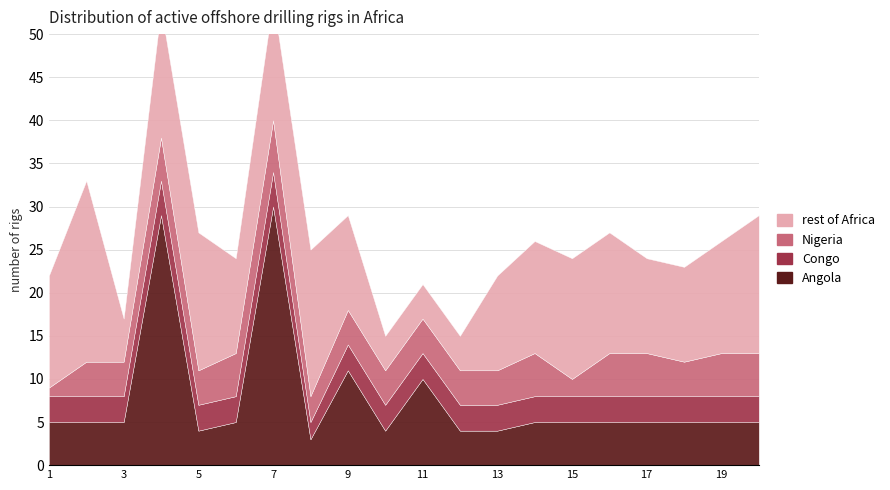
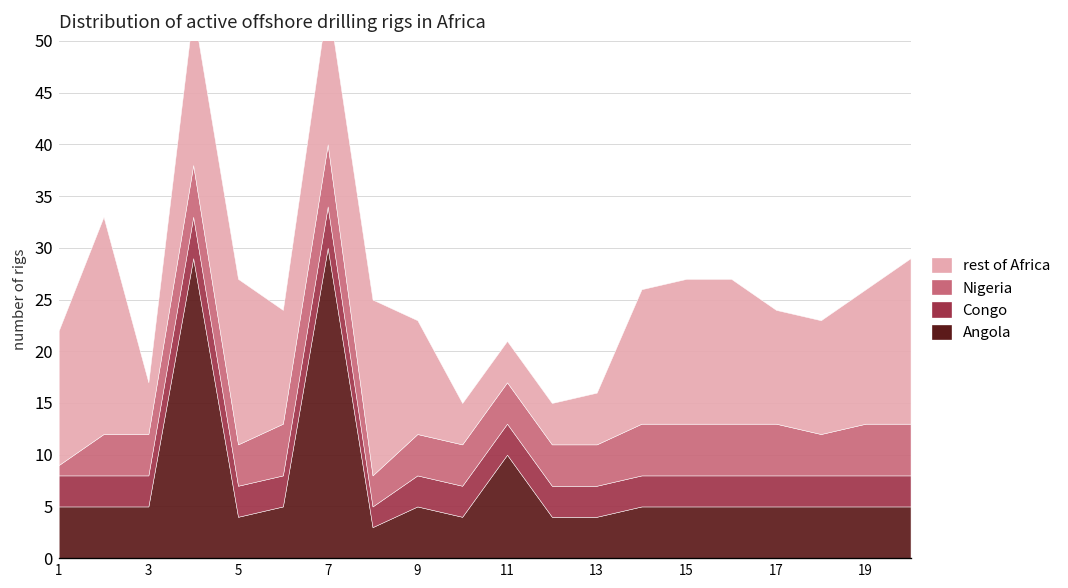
  {
    "Angola": {
      "1": 5,
      "3": 5,
      "5": 4,
      "7": 30,
-     "9": 11,
+     "9": 5,
      "11": 10,
      "13": 4,
      "15": 5,
      "17": 5,
      "19": 5
    },
    "Congo": {
      "1": 3,
      "3": 3,
      "5": 3,
      "7": 4,
      "9": 3,
      "11": 3,
      "13": 3,
      "15": 3,
      "17": 3,
      "19": 3
    },
    "Nigeria": {
      "1": 1,
      "3": 4,
      "5": 4,
      "7": 6,
      "9": 4,
      "11": 4,
      "13": 4,
-     "15": 2,
+     "15": 5,
      "17": 5,
      "19": 5
    },
    "rest of Africa": {
      "1": 13,
      "3": 5,
      "5": 16,
      "9": 11,
      "11": 4,
-     "13": 11,
+     "13": 5,
      "15": 14,
      "17": 11,
      "19": 13
    }
  }
